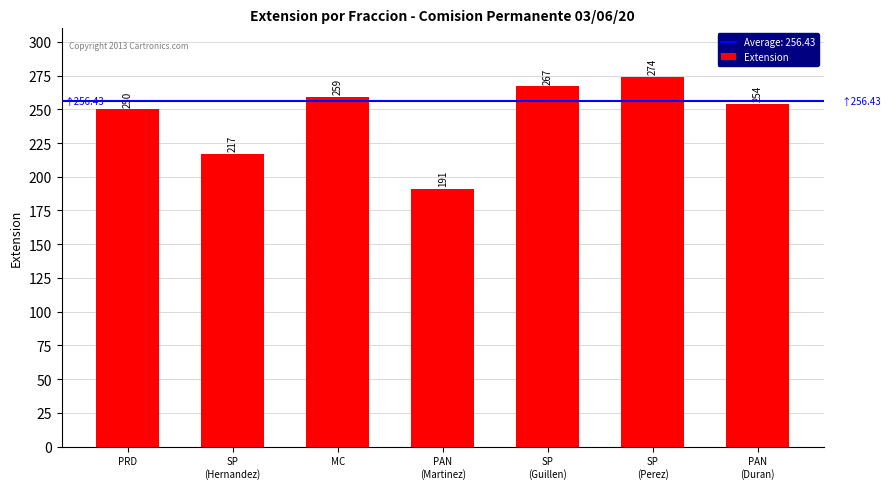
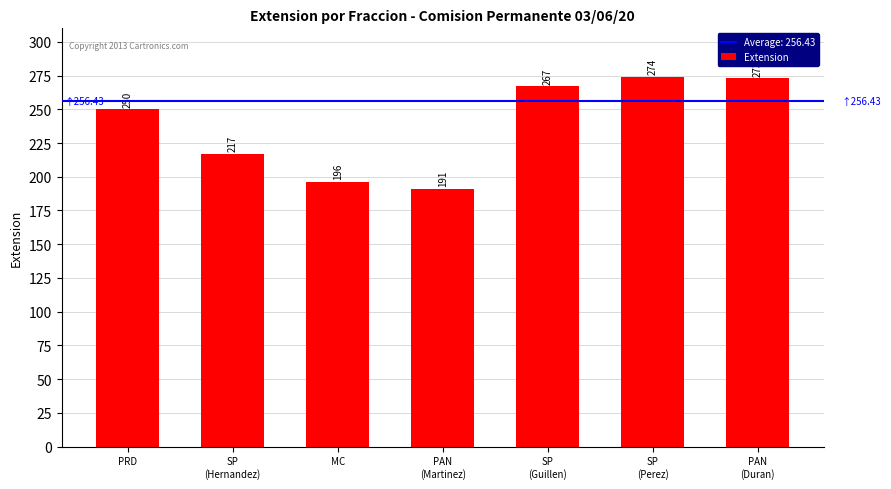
  {
    "PRD": 250,
    "SP (Hernandez)": 217,
-   "MC": 259,
+   "MC": 196,
    "PAN (Martinez)": 191,
    "SP (Guillen)": 267,
    "SP (Perez)": 274,
-   "PAN (Duran)": 254
+   "PAN (Duran)": 273
  }
